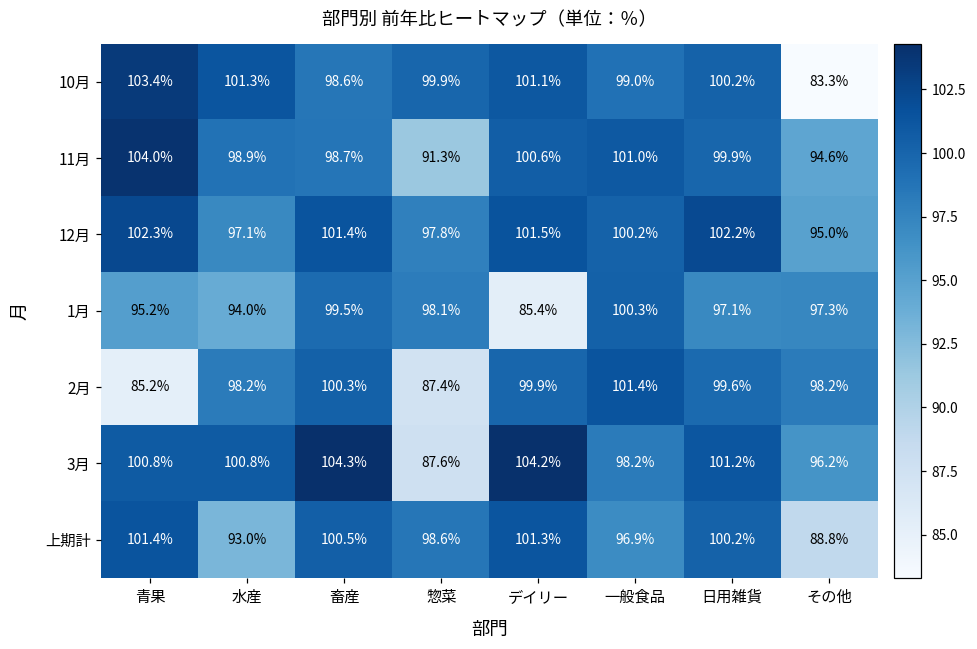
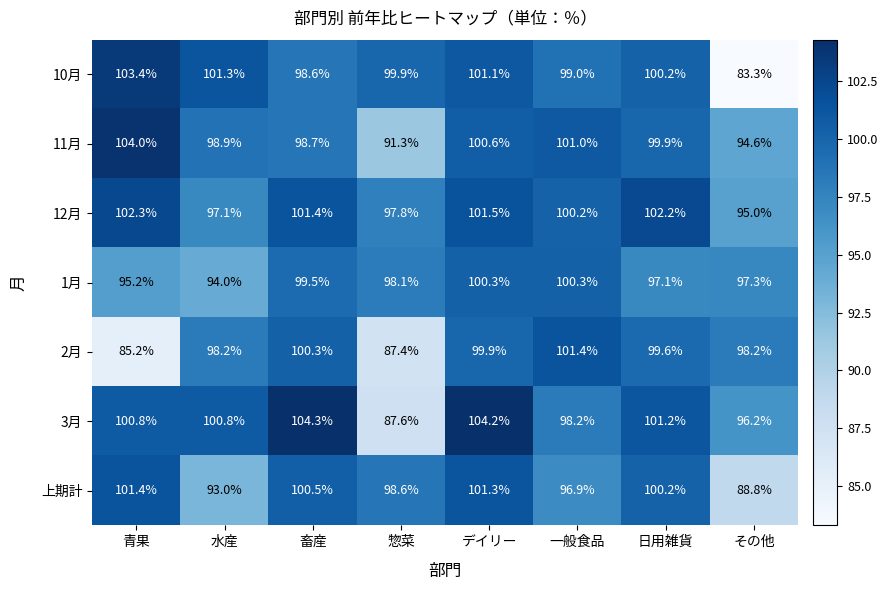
  {
    "10月": {
      "青果": "103.4%",
      "水産": "101.3%",
      "畜産": "98.6%",
      "惣菜": "99.9%",
      "デイリー": "101.1%",
      "一般食品": "99.0%",
      "日用雑貨": "100.2%",
      "その他": "83.3%"
    },
    "11月": {
      "青果": "104.0%",
      "水産": "98.9%",
      "畜産": "98.7%",
      "惣菜": "91.3%",
      "デイリー": "100.6%",
      "一般食品": "101.0%",
      "日用雑貨": "99.9%",
      "その他": "94.6%"
    },
    "12月": {
      "青果": "102.3%",
      "水産": "97.1%",
      "畜産": "101.4%",
      "惣菜": "97.8%",
      "デイリー": "101.5%",
      "一般食品": "100.2%",
      "日用雑貨": "102.2%",
      "その他": "95.0%"
    },
    "1月": {
      "青果": "95.2%",
      "水産": "94.0%",
      "畜産": "99.5%",
      "惣菜": "98.1%",
-     "デイリー": "85.4%",
+     "デイリー": "100.3%",
      "一般食品": "100.3%",
      "日用雑貨": "97.1%",
      "その他": "97.3%"
    },
    "2月": {
      "青果": "85.2%",
      "水産": "98.2%",
      "畜産": "100.3%",
      "惣菜": "87.4%",
      "デイリー": "99.9%",
      "一般食品": "101.4%",
      "日用雑貨": "99.6%",
      "その他": "98.2%"
    },
    "3月": {
      "青果": "100.8%",
      "水産": "100.8%",
      "畜産": "104.3%",
      "惣菜": "87.6%",
      "デイリー": "104.2%",
      "一般食品": "98.2%",
      "日用雑貨": "101.2%",
      "その他": "96.2%"
    },
    "上期計": {
      "青果": "101.4%",
      "水産": "93.0%",
      "畜産": "100.5%",
      "惣菜": "98.6%",
      "デイリー": "101.3%",
      "一般食品": "96.9%",
      "日用雑貨": "100.2%",
      "その他": "88.8%"
    }
  }
